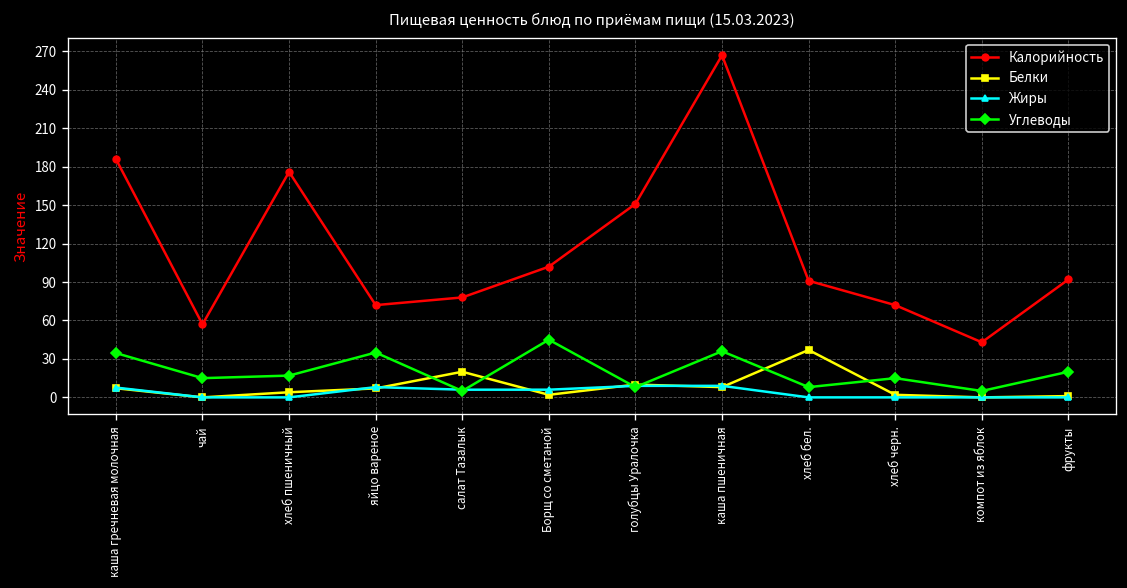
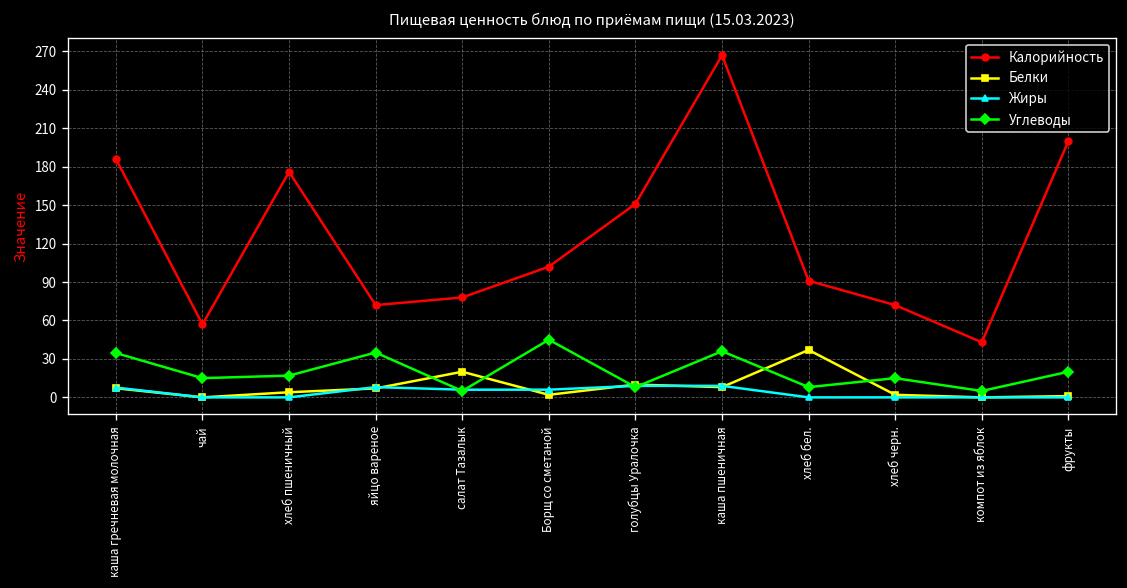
  {
    "Калорийность": {
      "каша гречневая молочная": 186,
      "чай": 57,
      "хлеб пшеничный": 176,
      "яйцо вареное": 72,
      "салат Тазалык": 78,
      "Борщ со сметаной": 102,
      "голубцы Уралочка": 151,
      "каша пшеничная": 267,
      "хлеб бел.": 91,
      "хлеб черн.": 72,
      "компот из яблок": 43,
-     "фрукты": 92
+     "фрукты": 200
    },
    "Белки": {
      "хлеб пшеничный": 4,
      "салат Тазалык": 20,
      "Борщ со сметаной": 2,
      "хлеб бел.": 37
    },
    "Жиры": {
      "хлеб пшеничный": 0,
      "Борщ со сметаной": 6,
      "хлеб бел.": 0
    },
    "Углеводы": {
      "каша гречневая молочная": 35,
      "чай": 15,
      "хлеб пшеничный": 17,
      "яйцо вареное": 35,
      "Борщ со сметаной": 45,
      "каша пшеничная": 36,
      "хлеб бел.": 8,
      "хлеб черн.": 15,
      "компот из яблок": 5,
      "фрукты": 20
    }
  }
